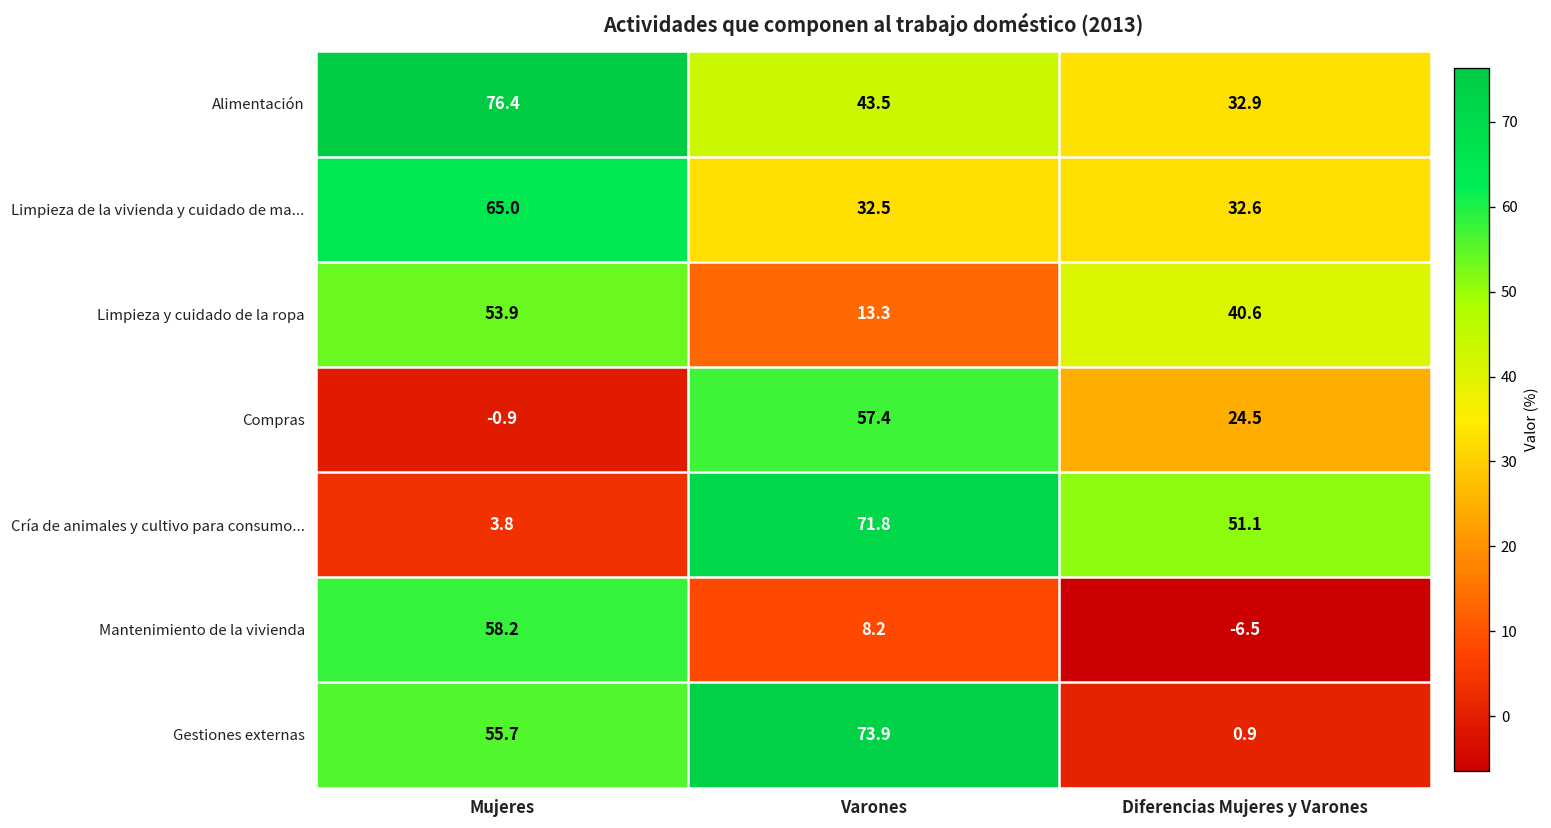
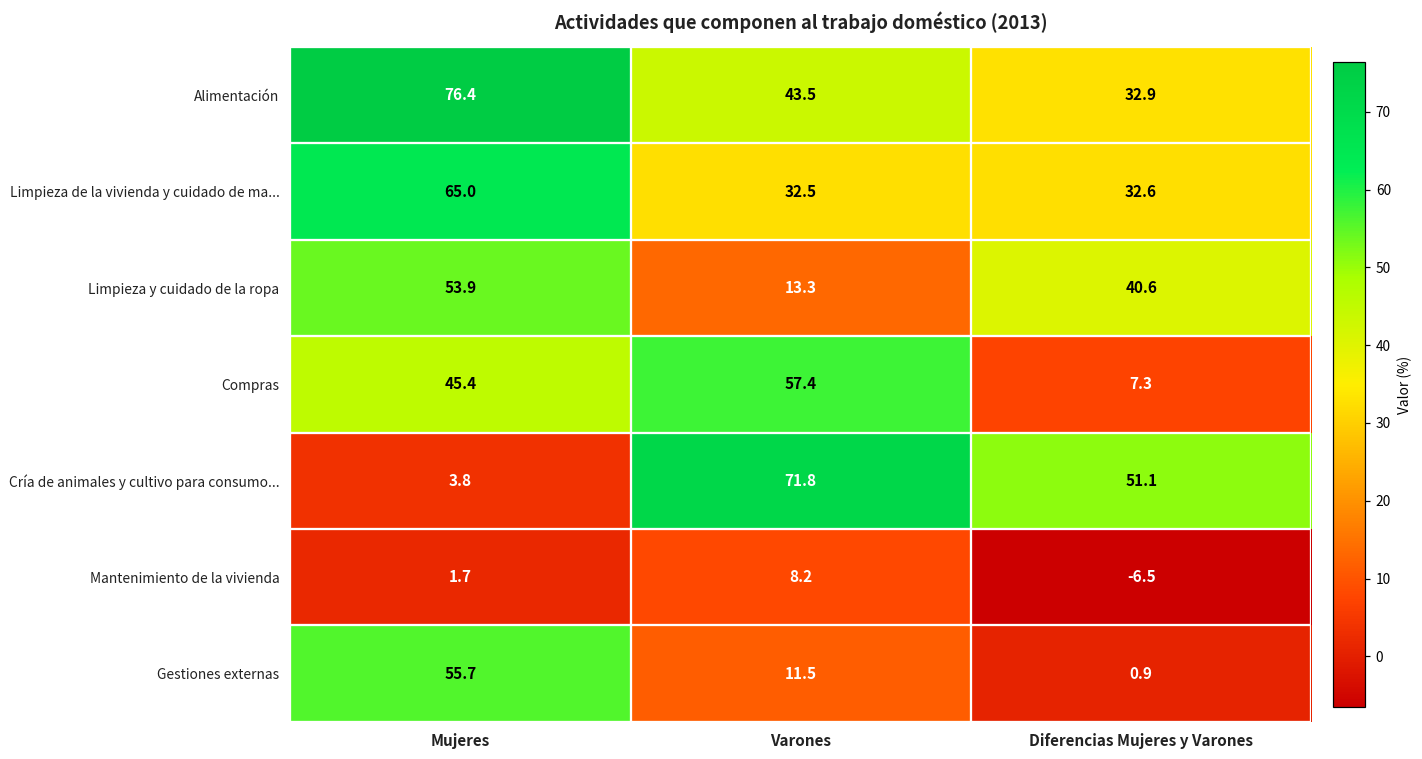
  {
    "Alimentación": {
      "Mujeres": 76.4,
      "Varones": 43.5,
      "Diferencias Mujeres y Varones": 32.9
    },
    "Limpieza de la vivienda y cuidado de ma...": {
      "Mujeres": 65.0,
      "Varones": 32.5,
      "Diferencias Mujeres y Varones": 32.6
    },
    "Limpieza y cuidado de la ropa": {
      "Mujeres": 53.9,
      "Varones": 13.3,
      "Diferencias Mujeres y Varones": 40.6
    },
    "Compras": {
-     "Mujeres": -0.9,
+     "Mujeres": 45.4,
      "Varones": 57.4,
-     "Diferencias Mujeres y Varones": 24.5
+     "Diferencias Mujeres y Varones": 7.3
    },
    "Cría de animales y cultivo para consumo...": {
      "Mujeres": 3.8,
      "Varones": 71.8,
      "Diferencias Mujeres y Varones": 51.1
    },
    "Mantenimiento de la vivienda": {
-     "Mujeres": 58.2,
+     "Mujeres": 1.7,
      "Varones": 8.2,
      "Diferencias Mujeres y Varones": -6.5
    },
    "Gestiones externas": {
      "Mujeres": 55.7,
-     "Varones": 73.9,
+     "Varones": 11.5,
      "Diferencias Mujeres y Varones": 0.9
    }
  }
